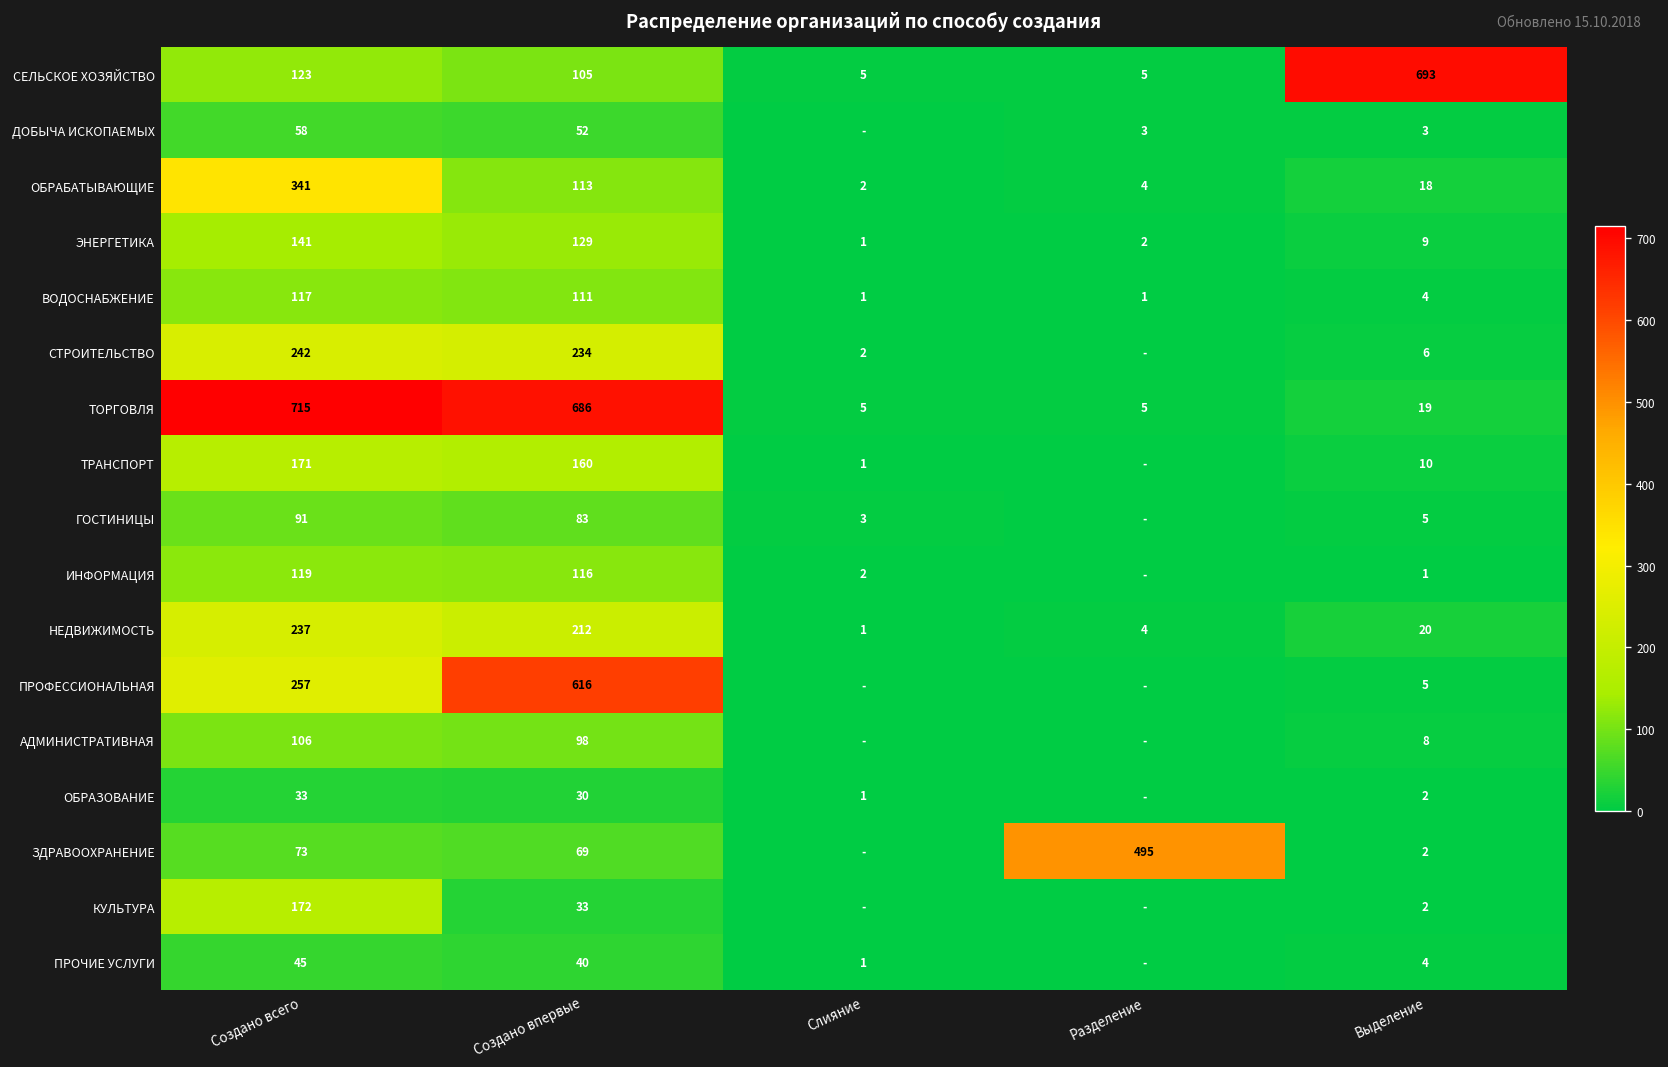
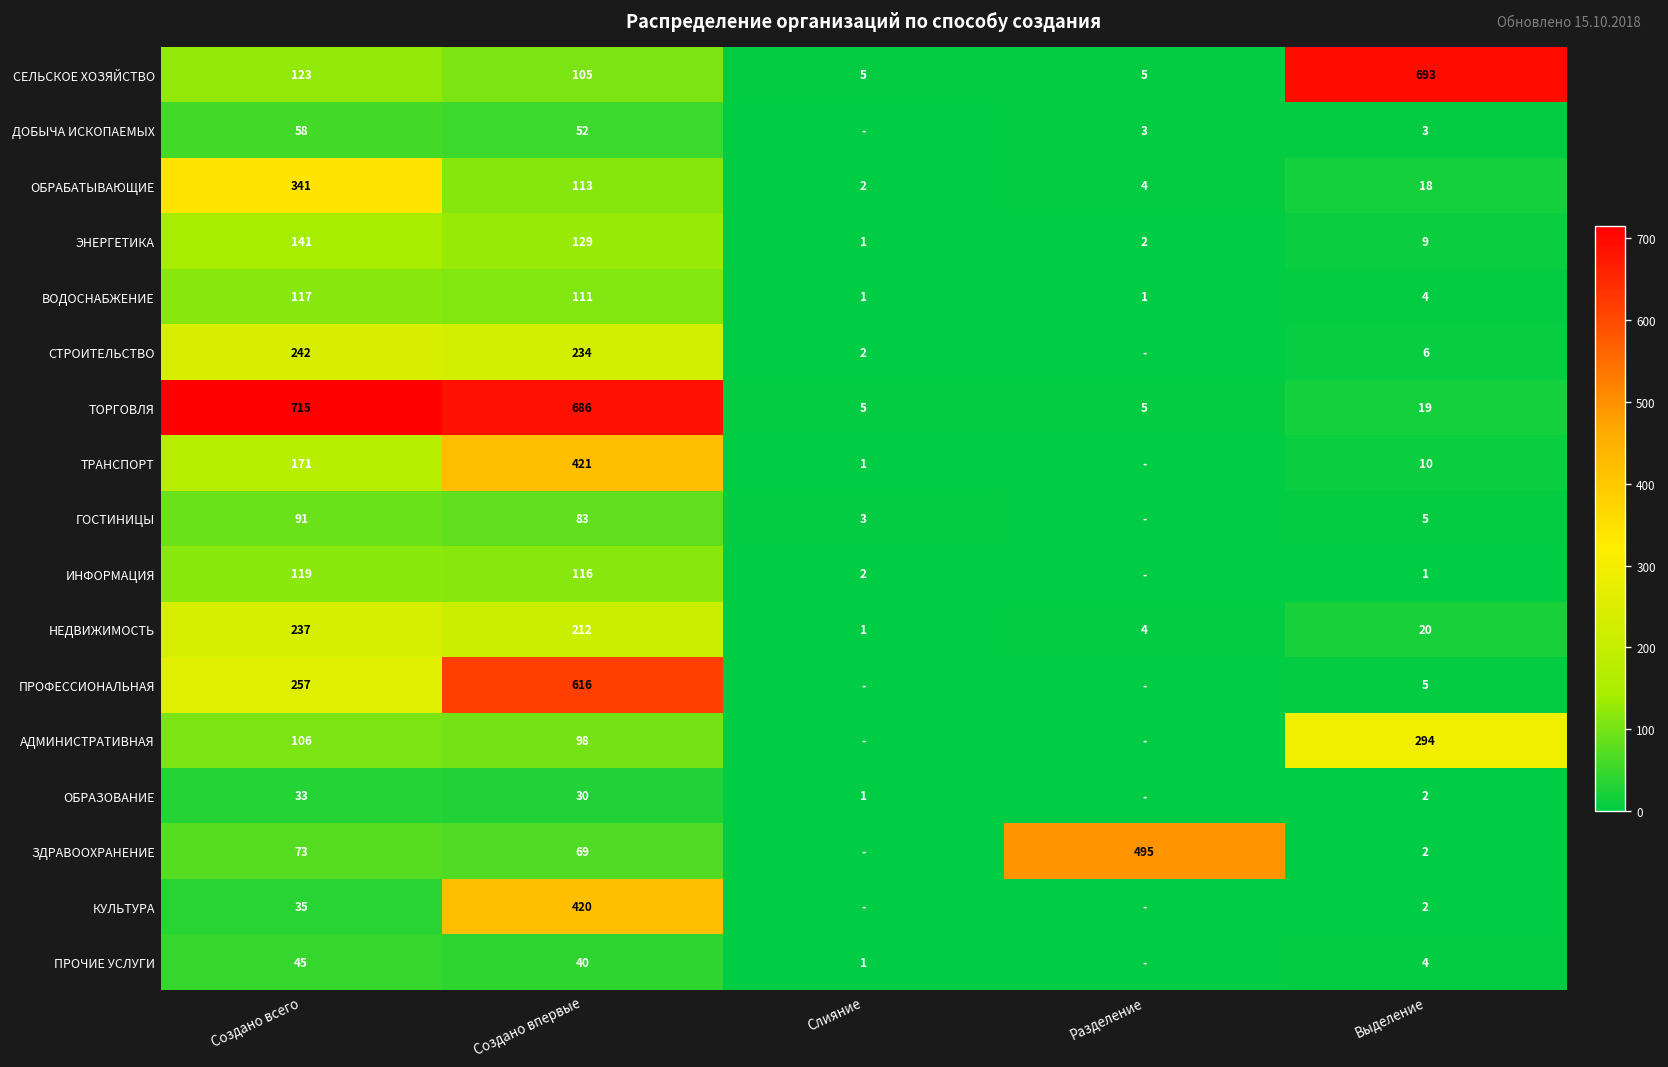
  {
    "СЕЛЬСКОЕ ХОЗЯЙСТВО": {
      "Создано всего": 123,
      "Создано впервые": 105,
      "Слияние": 5,
      "Разделение": 5,
      "Выделение": 693
    },
    "ДОБЫЧА ИСКОПАЕМЫХ": {
      "Создано всего": 58,
      "Создано впервые": 52,
      "Разделение": 3,
      "Выделение": 3
    },
    "ОБРАБАТЫВАЮЩИЕ": {
      "Создано всего": 341,
      "Создано впервые": 113,
      "Слияние": 2,
      "Разделение": 4,
      "Выделение": 18
    },
    "ЭНЕРГЕТИКА": {
      "Создано всего": 141,
      "Создано впервые": 129,
      "Слияние": 1,
      "Разделение": 2,
      "Выделение": 9
    },
    "ВОДОСНАБЖЕНИЕ": {
      "Создано всего": 117,
      "Создано впервые": 111,
      "Слияние": 1,
      "Разделение": 1,
      "Выделение": 4
    },
    "СТРОИТЕЛЬСТВО": {
      "Создано всего": 242,
      "Создано впервые": 234,
      "Слияние": 2,
      "Выделение": 6
    },
    "ТОРГОВЛЯ": {
      "Создано всего": 715,
      "Создано впервые": 686,
      "Слияние": 5,
      "Разделение": 5,
      "Выделение": 19
    },
    "ТРАНСПОРТ": {
      "Создано всего": 171,
-     "Создано впервые": 160,
+     "Создано впервые": 421,
      "Слияние": 1,
      "Выделение": 10
    },
    "ГОСТИНИЦЫ": {
      "Создано всего": 91,
      "Создано впервые": 83,
      "Слияние": 3,
      "Выделение": 5
    },
    "ИНФОРМАЦИЯ": {
      "Создано всего": 119,
      "Создано впервые": 116,
      "Слияние": 2,
      "Выделение": 1
    },
    "НЕДВИЖИМОСТЬ": {
      "Создано всего": 237,
      "Создано впервые": 212,
      "Слияние": 1,
      "Разделение": 4,
      "Выделение": 20
    },
    "ПРОФЕССИОНАЛЬНАЯ": {
      "Создано всего": 257,
      "Создано впервые": 616,
      "Выделение": 5
    },
    "АДМИНИСТРАТИВНАЯ": {
      "Создано всего": 106,
      "Создано впервые": 98,
-     "Выделение": 8
+     "Выделение": 294
    },
    "ОБРАЗОВАНИЕ": {
      "Создано всего": 33,
      "Создано впервые": 30,
      "Слияние": 1,
      "Выделение": 2
    },
    "ЗДРАВООХРАНЕНИЕ": {
      "Создано всего": 73,
      "Создано впервые": 69,
      "Разделение": 495,
      "Выделение": 2
    },
    "КУЛЬТУРА": {
-     "Создано всего": 172,
-     "Создано впервые": 33,
+     "Создано всего": 35,
+     "Создано впервые": 420,
      "Выделение": 2
    },
    "ПРОЧИЕ УСЛУГИ": {
      "Создано всего": 45,
      "Создано впервые": 40,
      "Слияние": 1,
      "Выделение": 4
    }
  }
